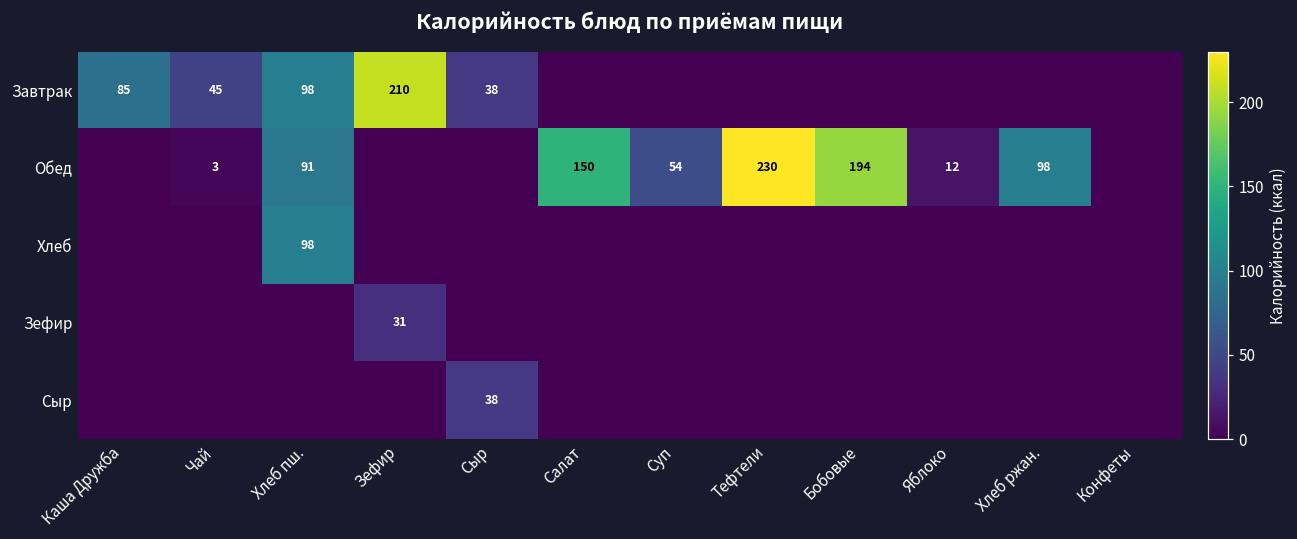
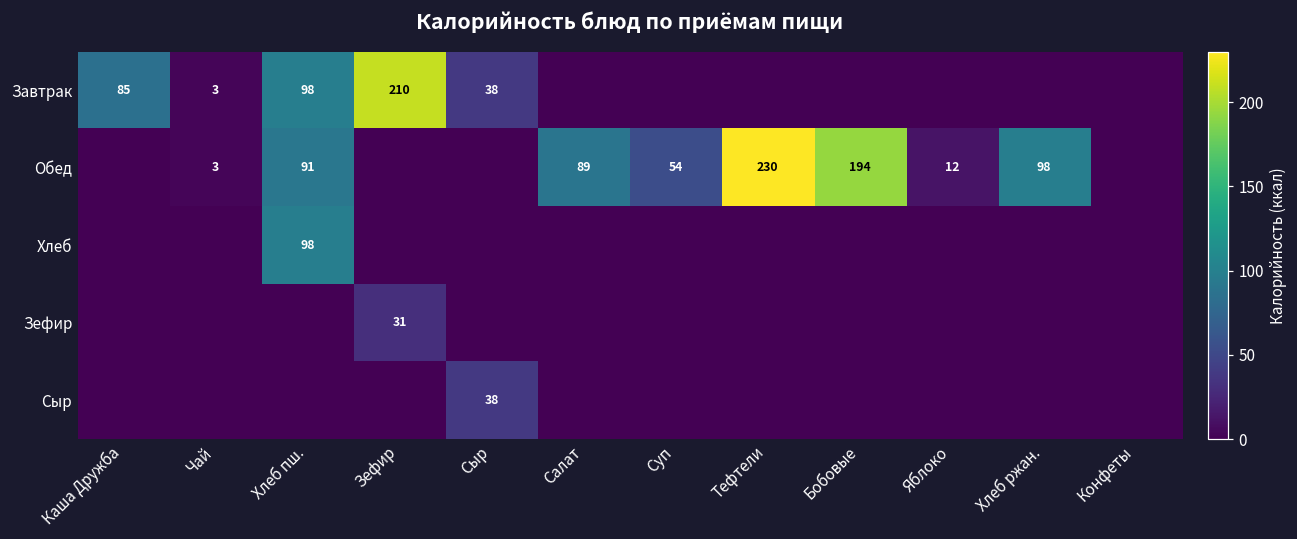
  {
    "Завтрак": {
      "Каша Дружба": 85,
-     "Чай": 45,
+     "Чай": 3,
      "Хлеб пш.": 98,
      "Зефир": 210,
      "Сыр": 38
    },
    "Обед": {
      "Чай": 3,
      "Хлеб пш.": 91,
-     "Салат": 150,
+     "Салат": 89,
      "Суп": 54,
      "Тефтели": 230,
      "Бобовые": 194,
      "Яблоко": 12,
      "Хлеб ржан.": 98
    },
    "Хлеб": {
      "Хлеб пш.": 98
    },
    "Зефир": {
      "Зефир": 31
    },
    "Сыр": {
      "Сыр": 38
    }
  }
